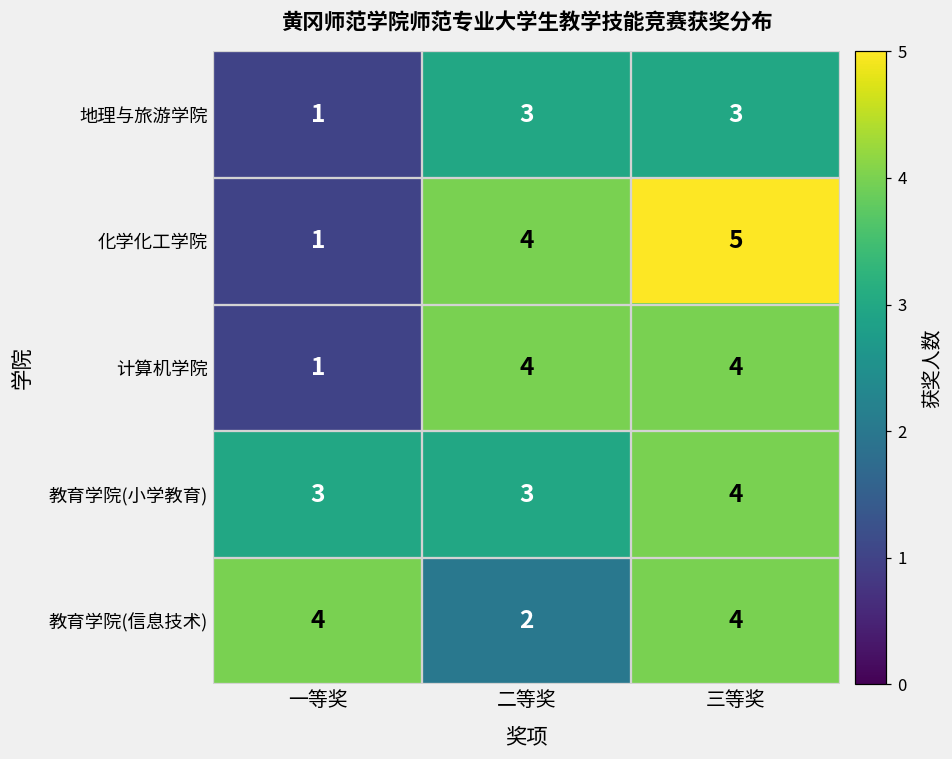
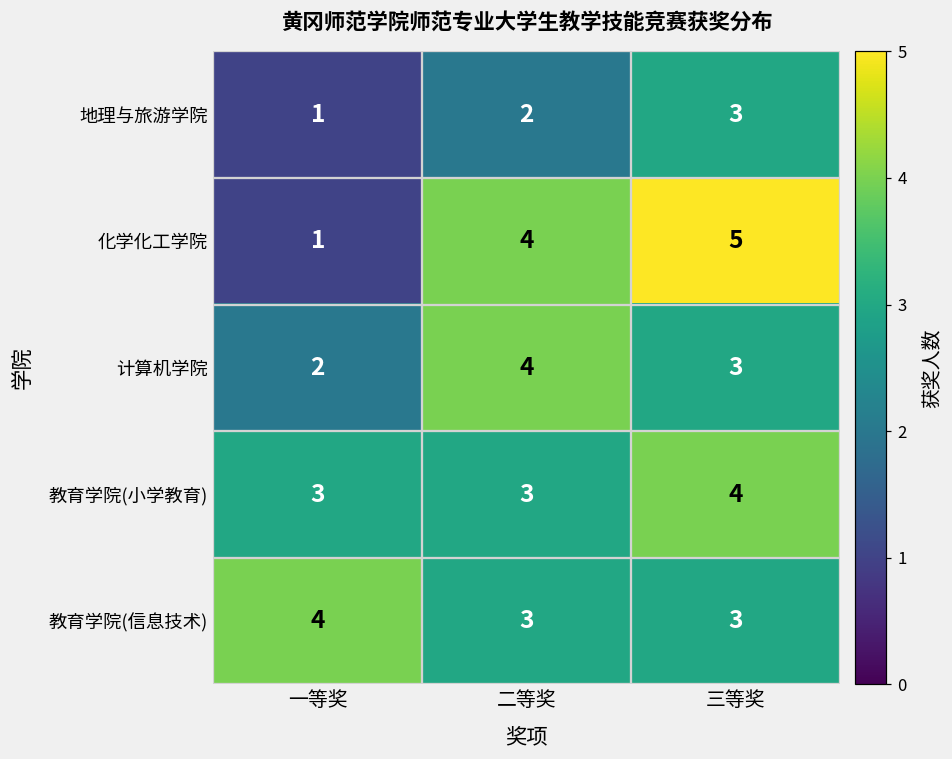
  {
    "地理与旅游学院": {
      "一等奖": 1,
-     "二等奖": 3,
+     "二等奖": 2,
      "三等奖": 3
    },
    "化学化工学院": {
      "一等奖": 1,
      "二等奖": 4,
      "三等奖": 5
    },
    "计算机学院": {
-     "一等奖": 1,
+     "一等奖": 2,
      "二等奖": 4,
-     "三等奖": 4
+     "三等奖": 3
    },
    "教育学院(小学教育)": {
      "一等奖": 3,
      "二等奖": 3,
      "三等奖": 4
    },
    "教育学院(信息技术)": {
      "一等奖": 4,
-     "二等奖": 2,
-     "三等奖": 4
+     "二等奖": 3,
+     "三等奖": 3
    }
  }
